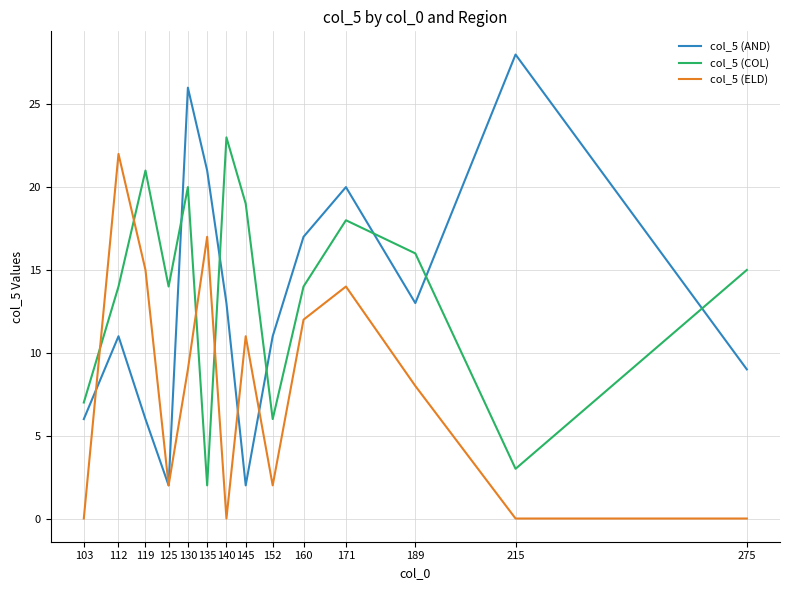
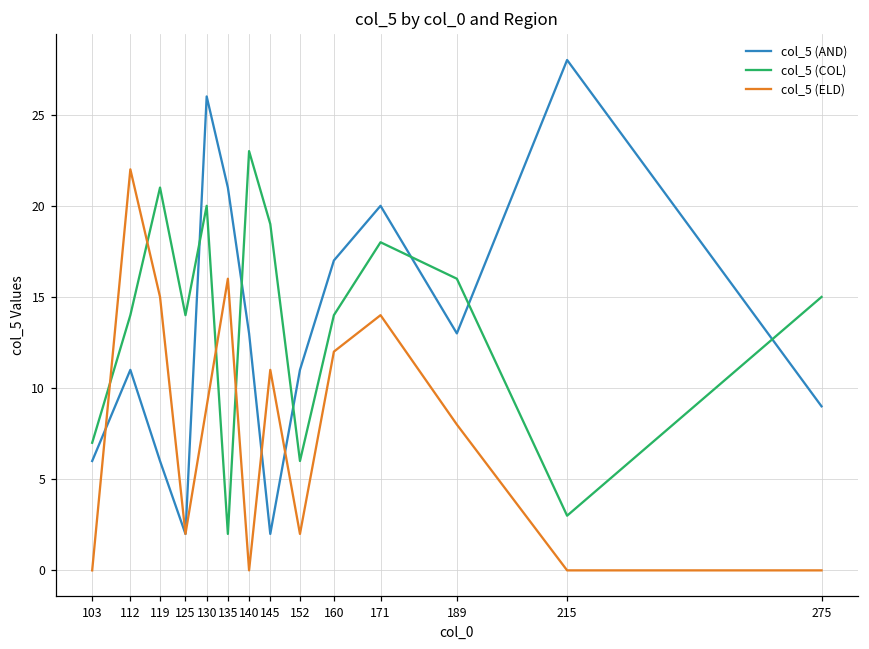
  {
    "col_5 (AND)": {
      "103": 6,
      "112": 11,
      "119": 6,
      "130": 26,
      "135": 21,
      "140": 13,
      "145": 2,
      "152": 11,
      "160": 17,
      "171": 20,
      "189": 13,
      "215": 28,
      "275": 9
    },
    "col_5 (COL)": {
      "103": 7,
      "112": 14,
      "119": 21,
      "125": 14,
      "130": 20,
      "135": 2,
      "140": 23,
      "145": 19,
      "152": 6,
      "160": 14,
      "171": 18,
      "189": 16,
      "215": 3,
      "275": 15
    },
    "col_5 (ELD)": {
      "103": 0,
      "112": 22,
      "119": 15,
      "130": 9,
-     "135": 17,
+     "135": 16,
      "140": 0,
      "145": 11,
      "152": 2,
      "160": 12,
      "171": 14,
      "189": 8,
      "215": 0,
      "275": 0
    }
  }
